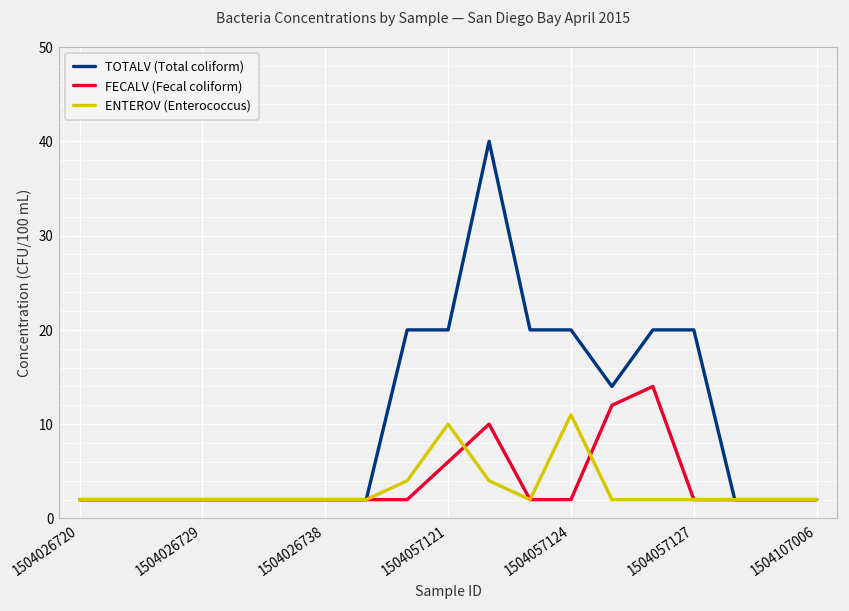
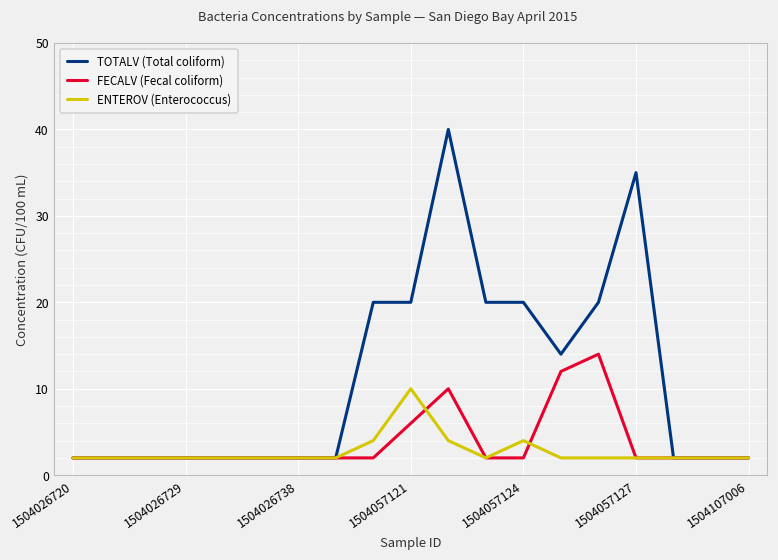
  {
    "TOTALV (Total coliform)": {
      "1504057121": 20,
      "1504057124": 20,
-     "1504057127": 20
+     "1504057127": 35
    },
    "FECALV (Fecal coliform)": {
      "1504057121": 6,
      "1504057124": 2
    },
    "ENTEROV (Enterococcus)": {
      "1504057121": 10,
-     "1504057124": 11
+     "1504057124": 4
    }
  }
